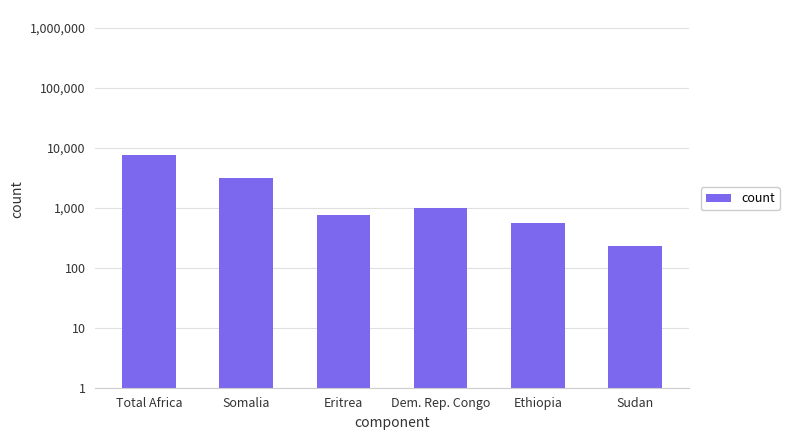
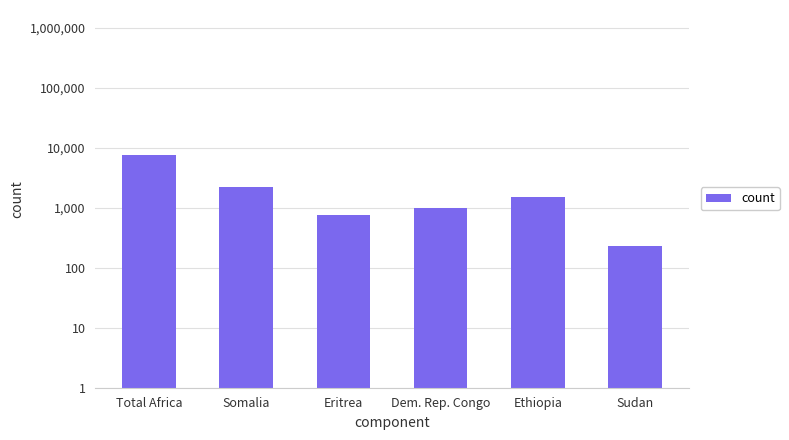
  {
    "Total Africa": "8,000",
-   "Somalia": "3,000",
+   "Somalia": "2,200",
    "Eritrea": "800",
    "Dem. Rep. Congo": "1,000",
-   "Ethiopia": "600",
+   "Ethiopia": "1,500",
    "Sudan": "230"
  }
